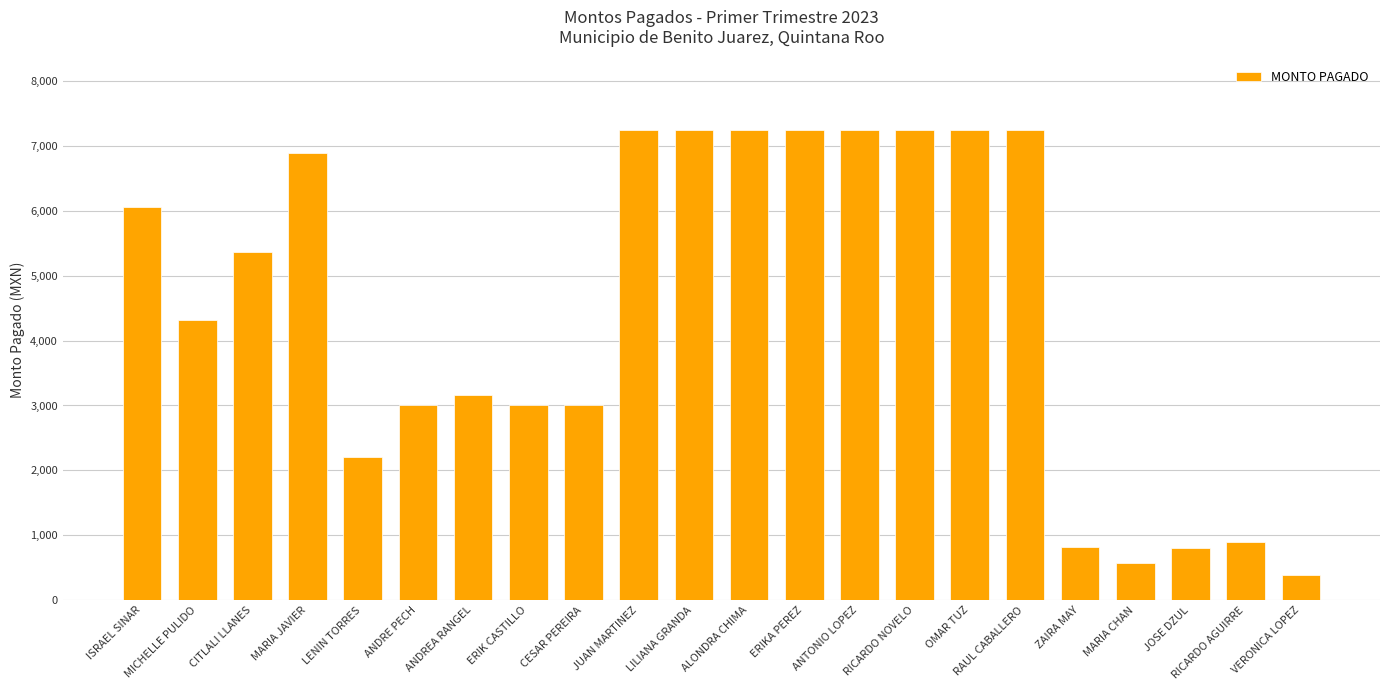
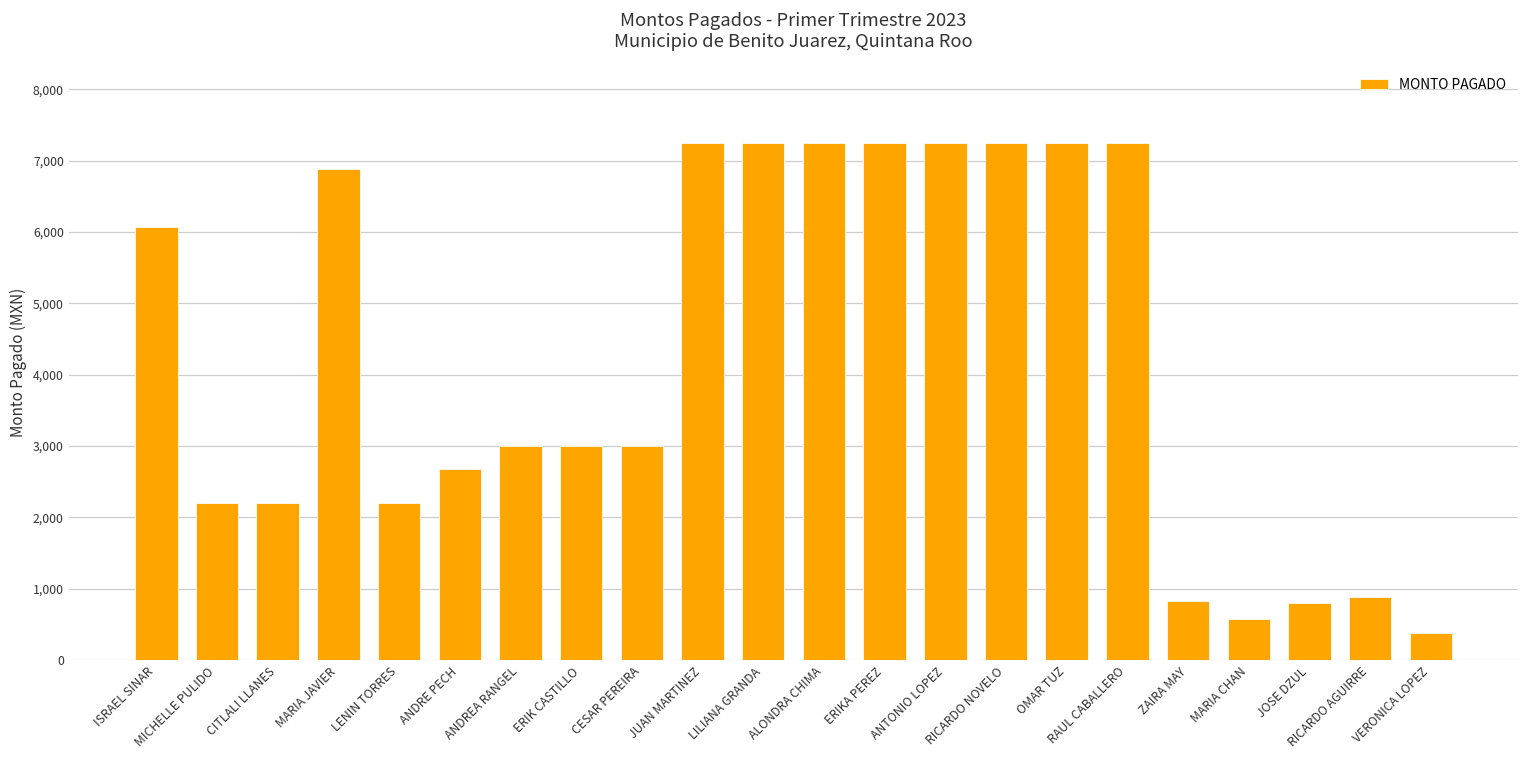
  {
    "ISRAEL SINAR": "6,100",
-   "MICHELLE PULIDO": "4,300",
-   "CITLALI LLANES": "5,400",
+   "MICHELLE PULIDO": "2,200",
+   "CITLALI LLANES": "2,200",
    "MARIA JAVIER": "6,900",
    "LENIN TORRES": "2,200",
-   "ANDRE PECH": "3,000",
-   "ANDREA RANGEL": "3,200",
+   "ANDRE PECH": "2,700",
+   "ANDREA RANGEL": "3,000",
    "ERIK CASTILLO": "3,000",
    "CESAR PEREIRA": "3,000",
    "JUAN MARTINEZ": "7,300",
    "LILIANA GRANDA": "7,300",
    "ALONDRA CHIMA": "7,300",
    "ERIKA PEREZ": "7,300",
    "ANTONIO LOPEZ": "7,300",
    "RICARDO NOVELO": "7,300",
    "OMAR TUZ": "7,300",
    "RAUL CABALLERO": "7,300",
    "ZAIRA MAY": "800",
    "MARIA CHAN": "600",
    "JOSE DZUL": "800",
    "RICARDO AGUIRRE": "900",
    "VERONICA LOPEZ": "400"
  }
